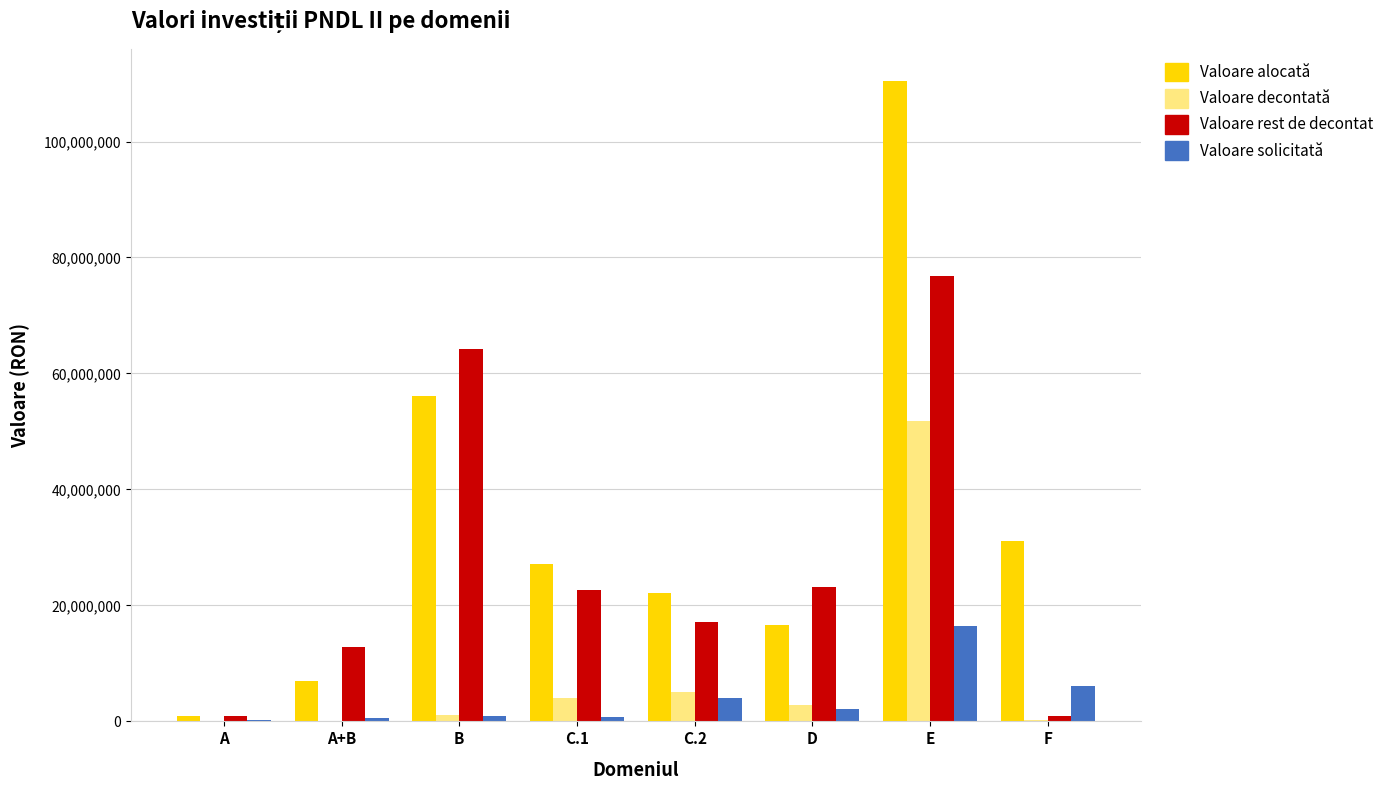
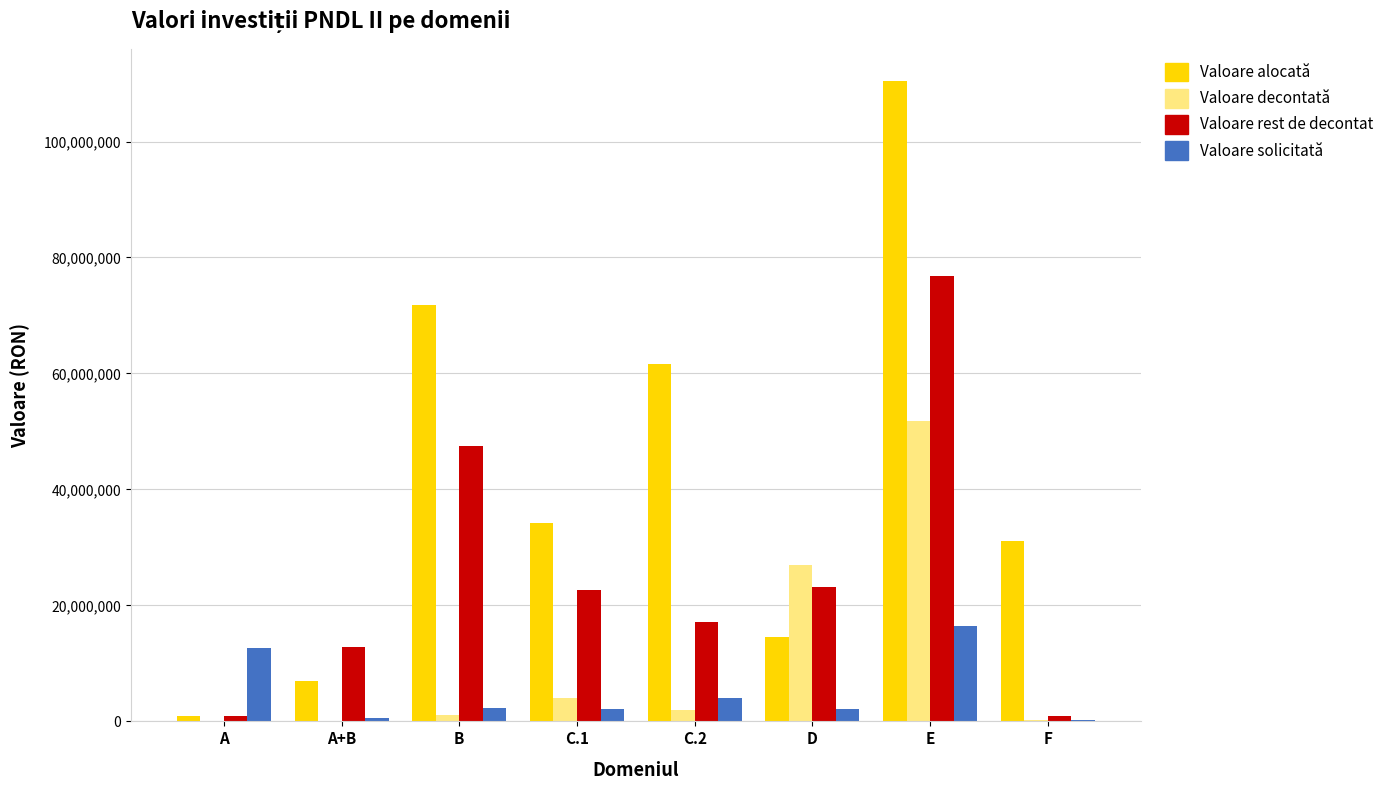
  {
    "Valoare alocată": {
      "A": "1,000,000",
      "A+B": "7,000,000",
-     "B": "56,000,000",
-     "C.1": "27,000,000",
-     "C.2": "22,000,000",
-     "D": "17,000,000",
+     "B": "72,000,000",
+     "C.1": "34,000,000",
+     "C.2": "62,000,000",
+     "D": "15,000,000",
      "E": "110,000,000",
      "F": "31,000,000"
    },
    "Valoare decontată": {
      "A": "0",
      "A+B": "0",
      "B": "1,000,000",
      "C.1": "4,000,000",
-     "C.2": "5,000,000",
-     "D": "3,000,000",
+     "C.2": "2,000,000",
+     "D": "27,000,000",
      "E": "52,000,000"
    },
    "Valoare rest de decontat": {
      "A": "1,000,000",
      "A+B": "13,000,000",
-     "B": "64,000,000",
+     "B": "47,000,000",
      "C.1": "23,000,000",
      "C.2": "17,000,000",
      "D": "23,000,000",
      "E": "77,000,000",
      "F": "1,000,000"
    },
    "Valoare solicitată": {
-     "A": "0",
+     "A": "13,000,000",
      "A+B": "1,000,000",
-     "B": "1,000,000",
-     "C.1": "1,000,000",
+     "B": "2,000,000",
+     "C.1": "2,000,000",
      "C.2": "4,000,000",
      "D": "2,000,000",
      "E": "16,000,000",
-     "F": "6,000,000"
+     "F": "0"
    }
  }
